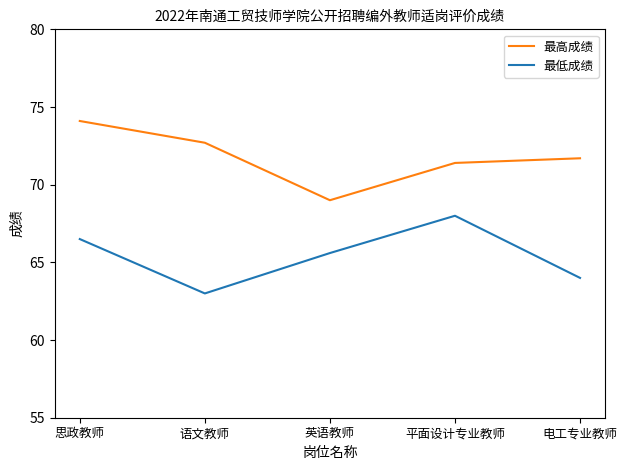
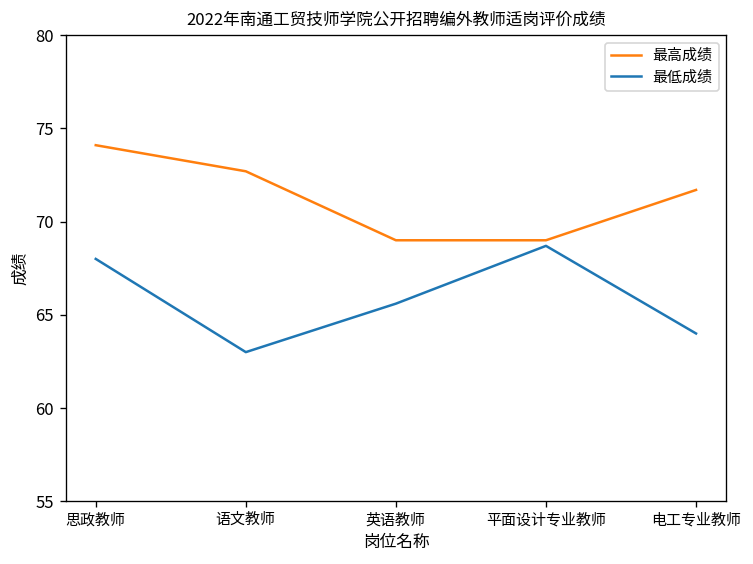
  {
    "最高成绩": {
      "思政教师": 74.1,
      "语文教师": 72.7,
      "英语教师": 69.0,
-     "平面设计专业教师": 71.4,
+     "平面设计专业教师": 69.0,
      "电工专业教师": 71.7
    },
    "最低成绩": {
-     "思政教师": 66.5,
+     "思政教师": 68.0,
      "语文教师": 63.0,
      "英语教师": 65.6,
-     "平面设计专业教师": 68.0,
+     "平面设计专业教师": 68.7,
      "电工专业教师": 64.0
    }
  }
